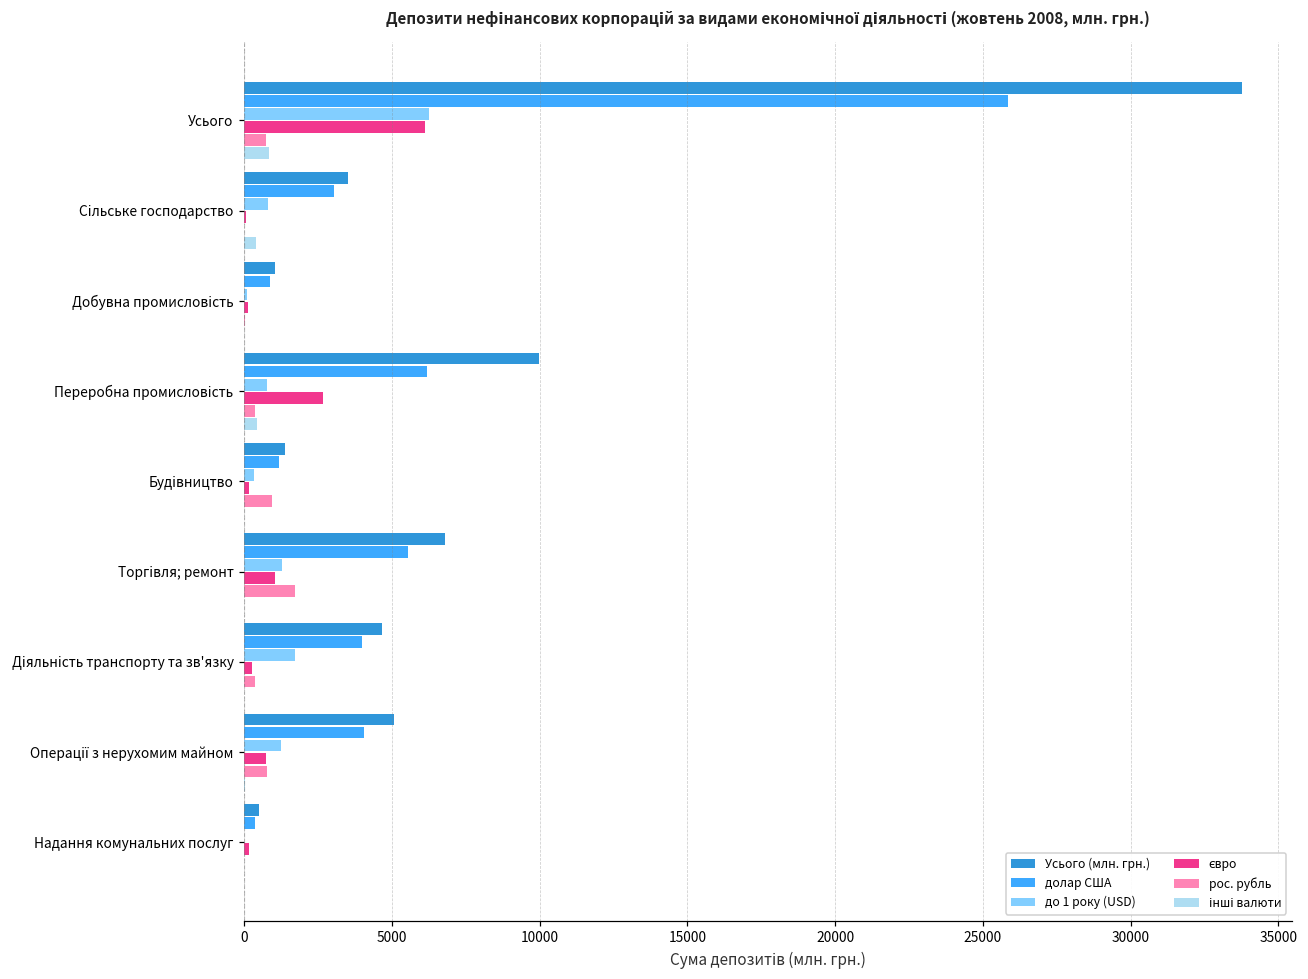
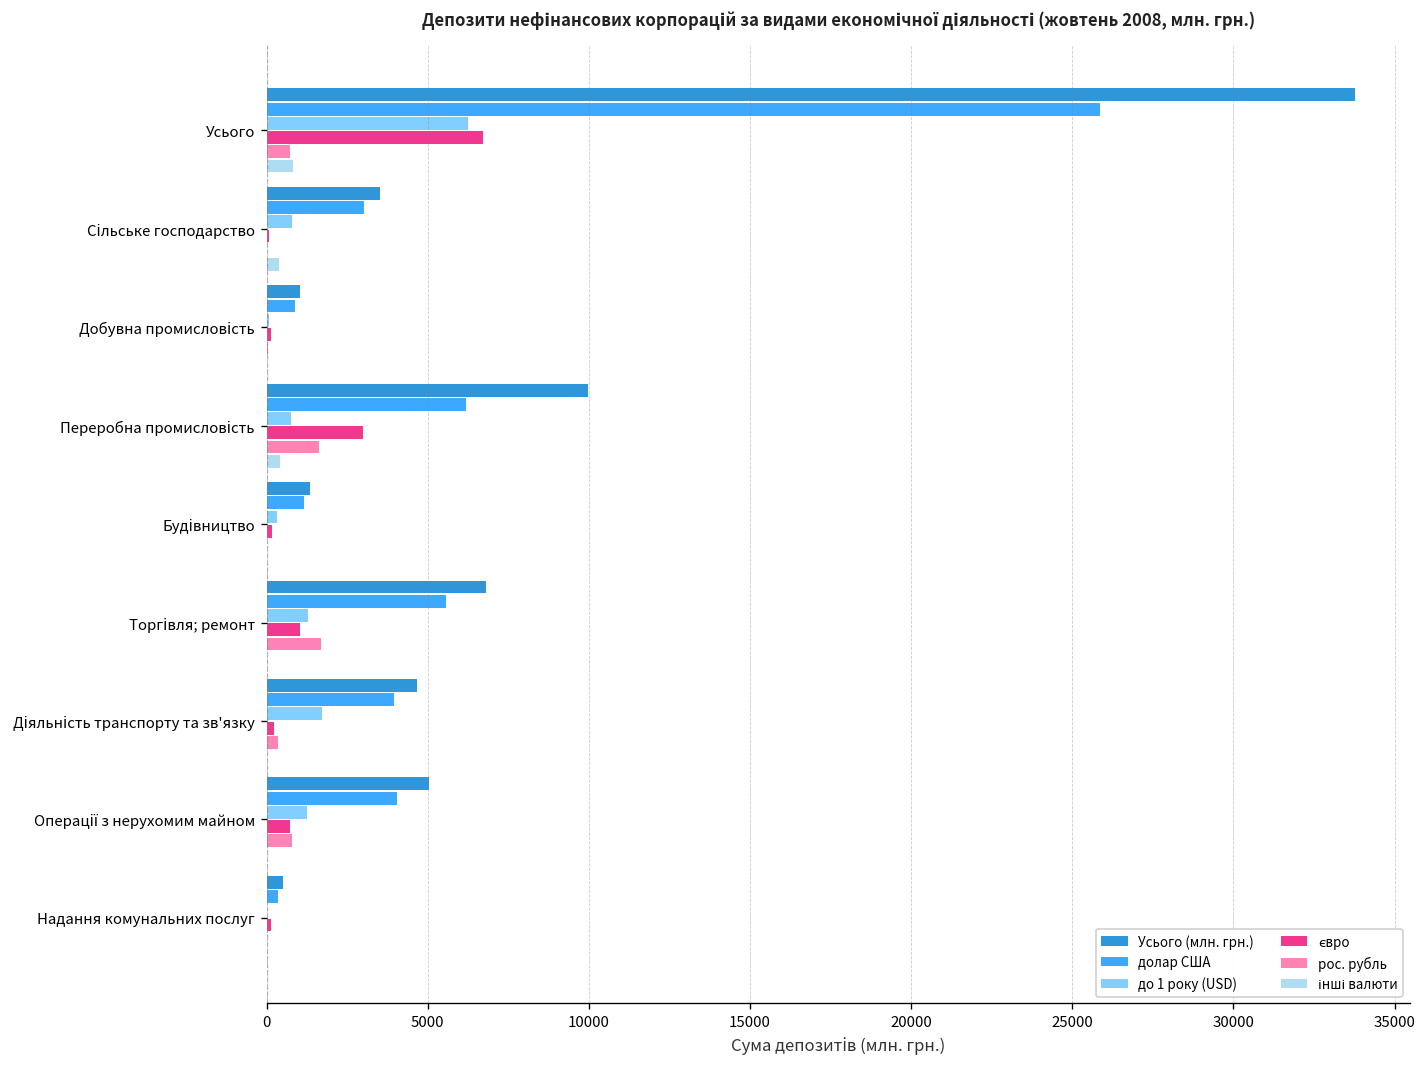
  {
    "євро": {
-     "Усього": 6100,
+     "Усього": 6700,
      "Добувна промисловість": 100,
-     "Переробна промисловість": 2600,
+     "Переробна промисловість": 3000,
      "Будівництво": 200,
      "Торгівля; ремонт": 1000,
      "Діяльність транспорту та зв'язку": 200,
      "Операції з нерухомим майном": 700,
      "Надання комунальних послуг": 200
    },
    "рос. рубль": {
      "Усього": 700,
-     "Переробна промисловість": 400,
-     "Будівництво": 900,
+     "Переробна промисловість": 1600,
+     "Будівництво": 0,
      "Торгівля; ремонт": 1700,
      "Діяльність транспорту та зв'язку": 400,
      "Операції з нерухомим майном": 800
    }
  }
